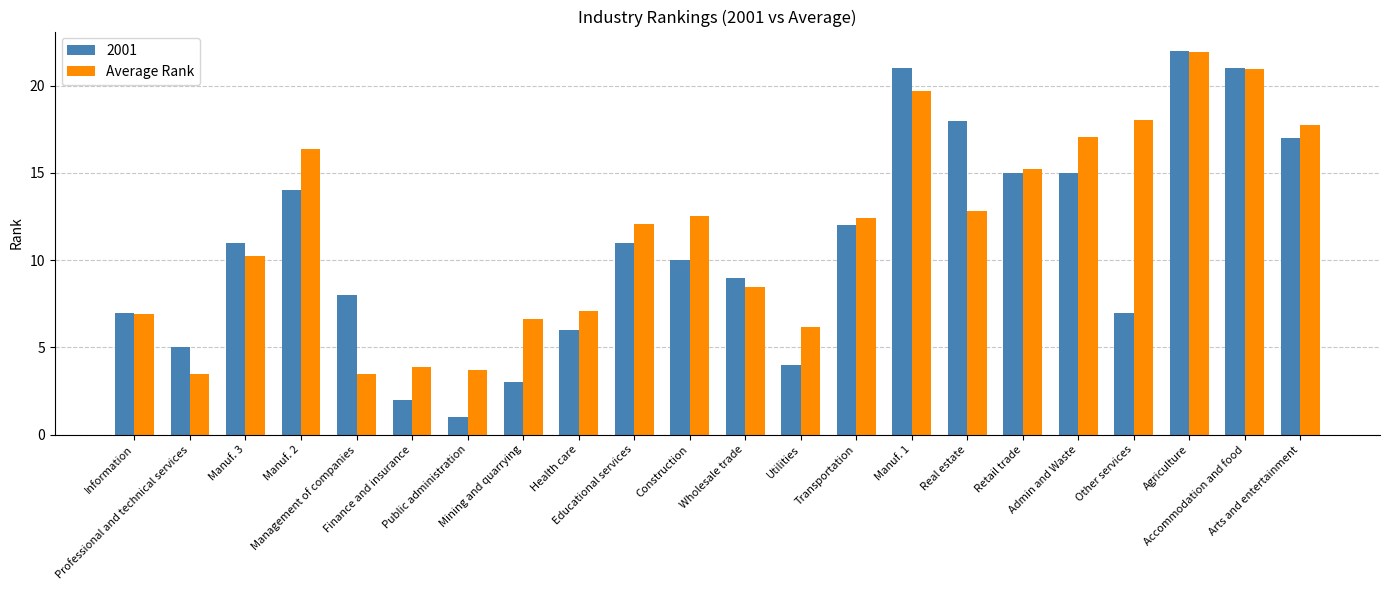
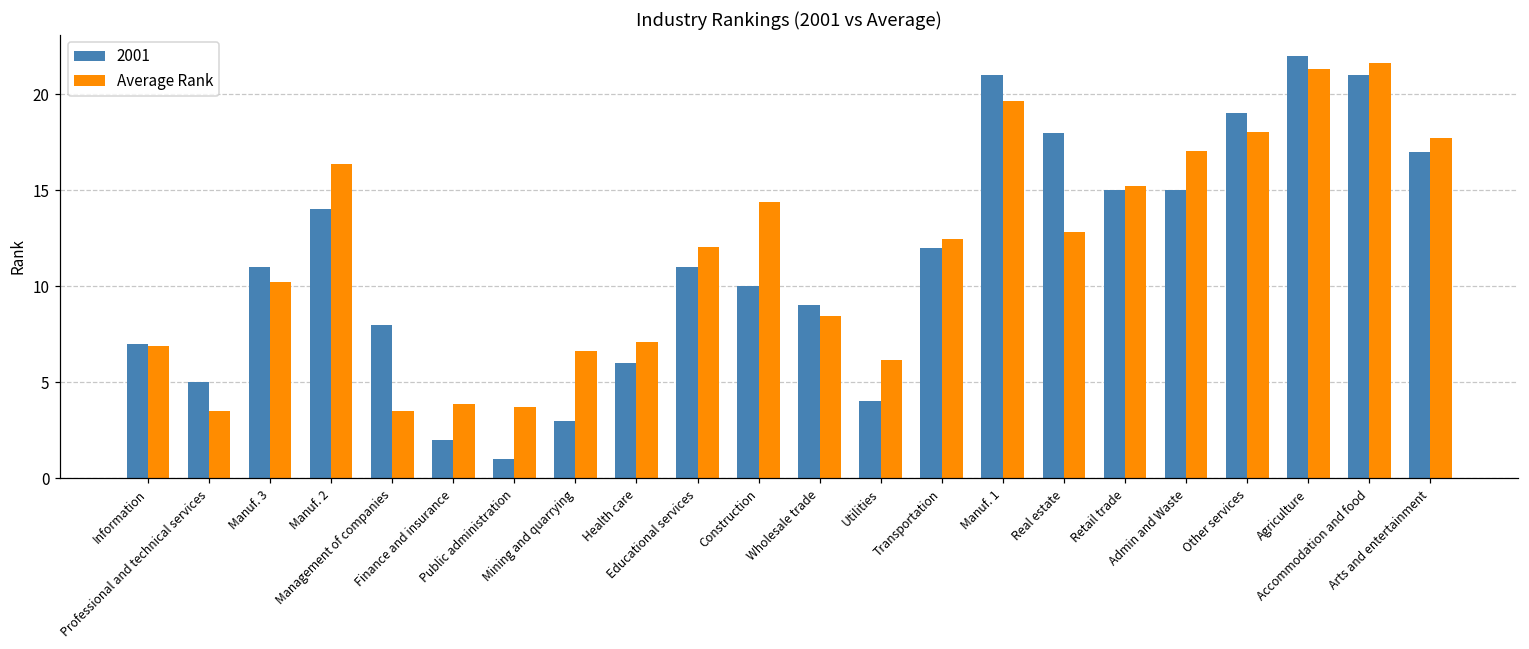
  {
    "2001": {
      "Information": 7,
      "Professional and technical services": 5,
      "Manuf. 3": 11,
      "Manuf. 2": 14,
      "Management of companies": 8,
      "Finance and insurance": 2,
      "Public administration": 1,
      "Mining and quarrying": 3,
      "Health care": 6,
      "Educational services": 11,
      "Construction": 10,
      "Wholesale trade": 9,
      "Utilities": 4,
      "Transportation": 12,
      "Manuf. 1": 21,
      "Real estate": 18,
      "Retail trade": 15,
      "Admin and Waste": 15,
-     "Other services": 7,
+     "Other services": 19,
      "Agriculture": 22,
      "Accommodation and food": 21,
      "Arts and entertainment": 17
    },
    "Average Rank": {
      "Information": 6.9,
      "Professional and technical services": 3.5,
      "Manuf. 3": 10.2,
      "Manuf. 2": 16.4,
      "Management of companies": 3.5,
      "Finance and insurance": 3.9,
      "Public administration": 3.7,
      "Mining and quarrying": 6.6,
      "Health care": 7.1,
      "Educational services": 12.1,
-     "Construction": 12.5,
+     "Construction": 14.4,
      "Wholesale trade": 8.4,
      "Utilities": 6.2,
      "Transportation": 12.4,
      "Manuf. 1": 19.7,
      "Real estate": 12.8,
      "Retail trade": 15.2,
      "Admin and Waste": 17.1,
      "Other services": 18.1,
-     "Agriculture": 21.9,
-     "Accommodation and food": 20.9,
+     "Agriculture": 21.3,
+     "Accommodation and food": 21.6,
      "Arts and entertainment": 17.7
    }
  }
